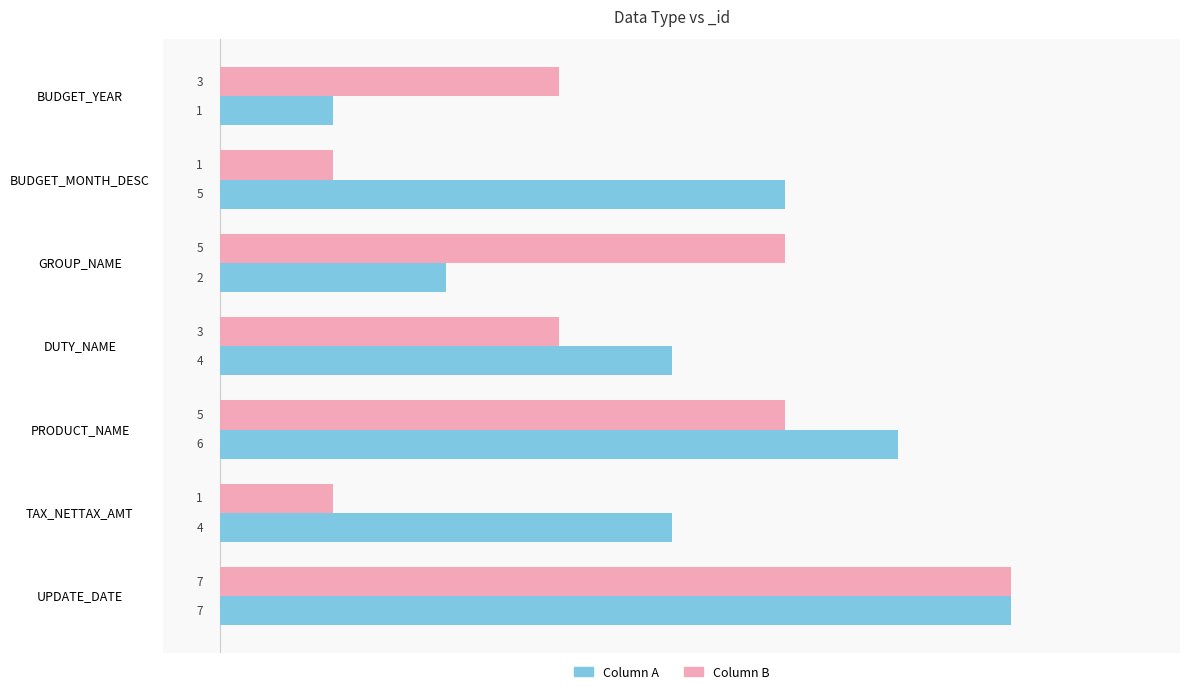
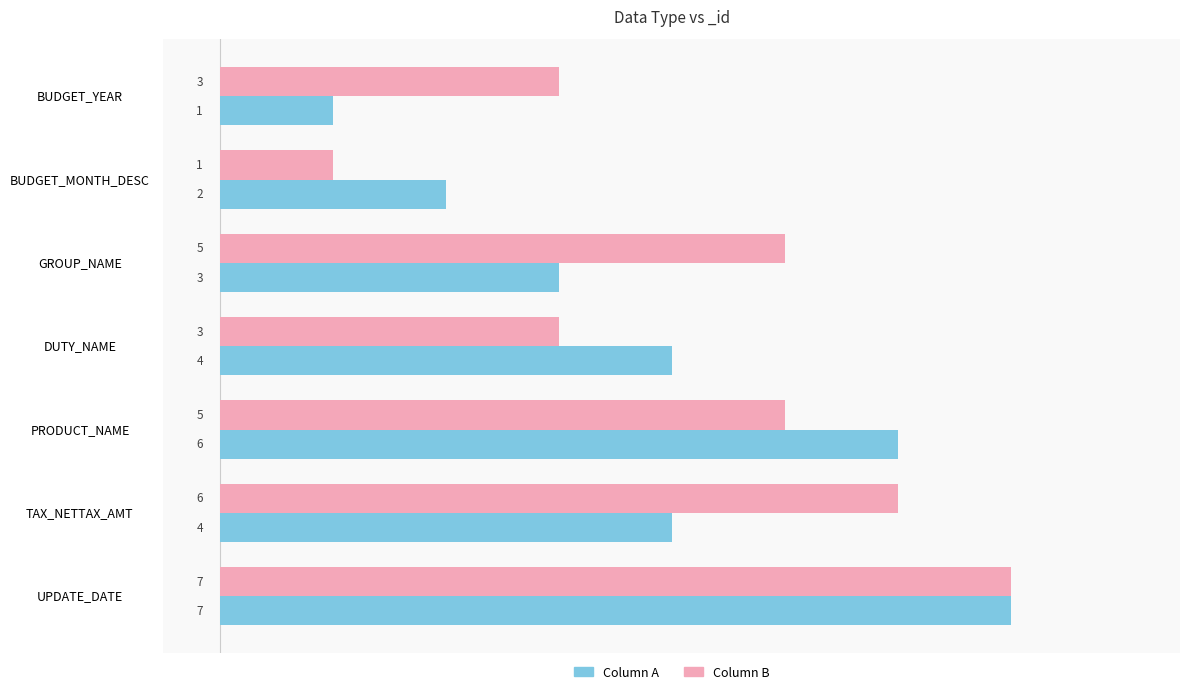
  {
    "Column A": {
-     "BUDGET_MONTH_DESC": 5,
-     "GROUP_NAME": 2
+     "BUDGET_MONTH_DESC": 2,
+     "GROUP_NAME": 3
    },
    "Column B": {
-     "TAX_NETTAX_AMT": 1
+     "TAX_NETTAX_AMT": 6
    }
  }
